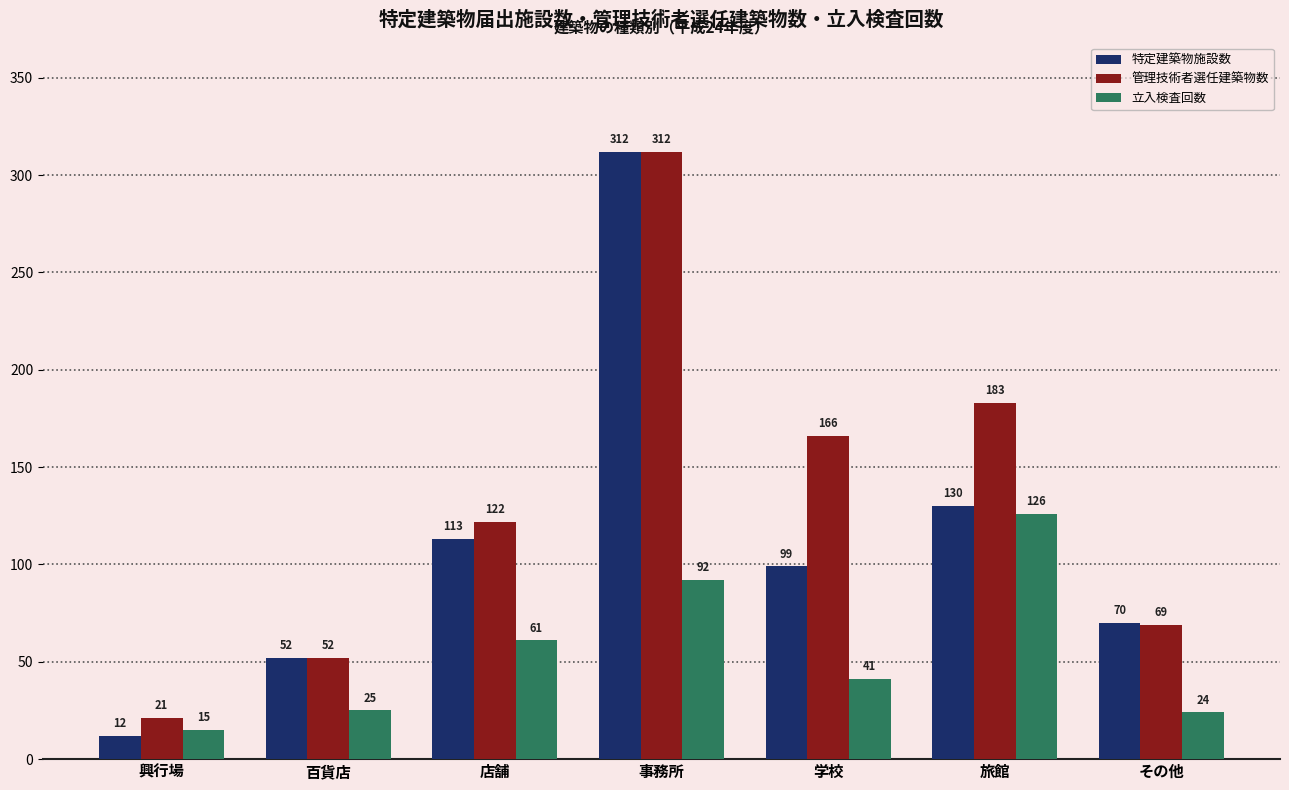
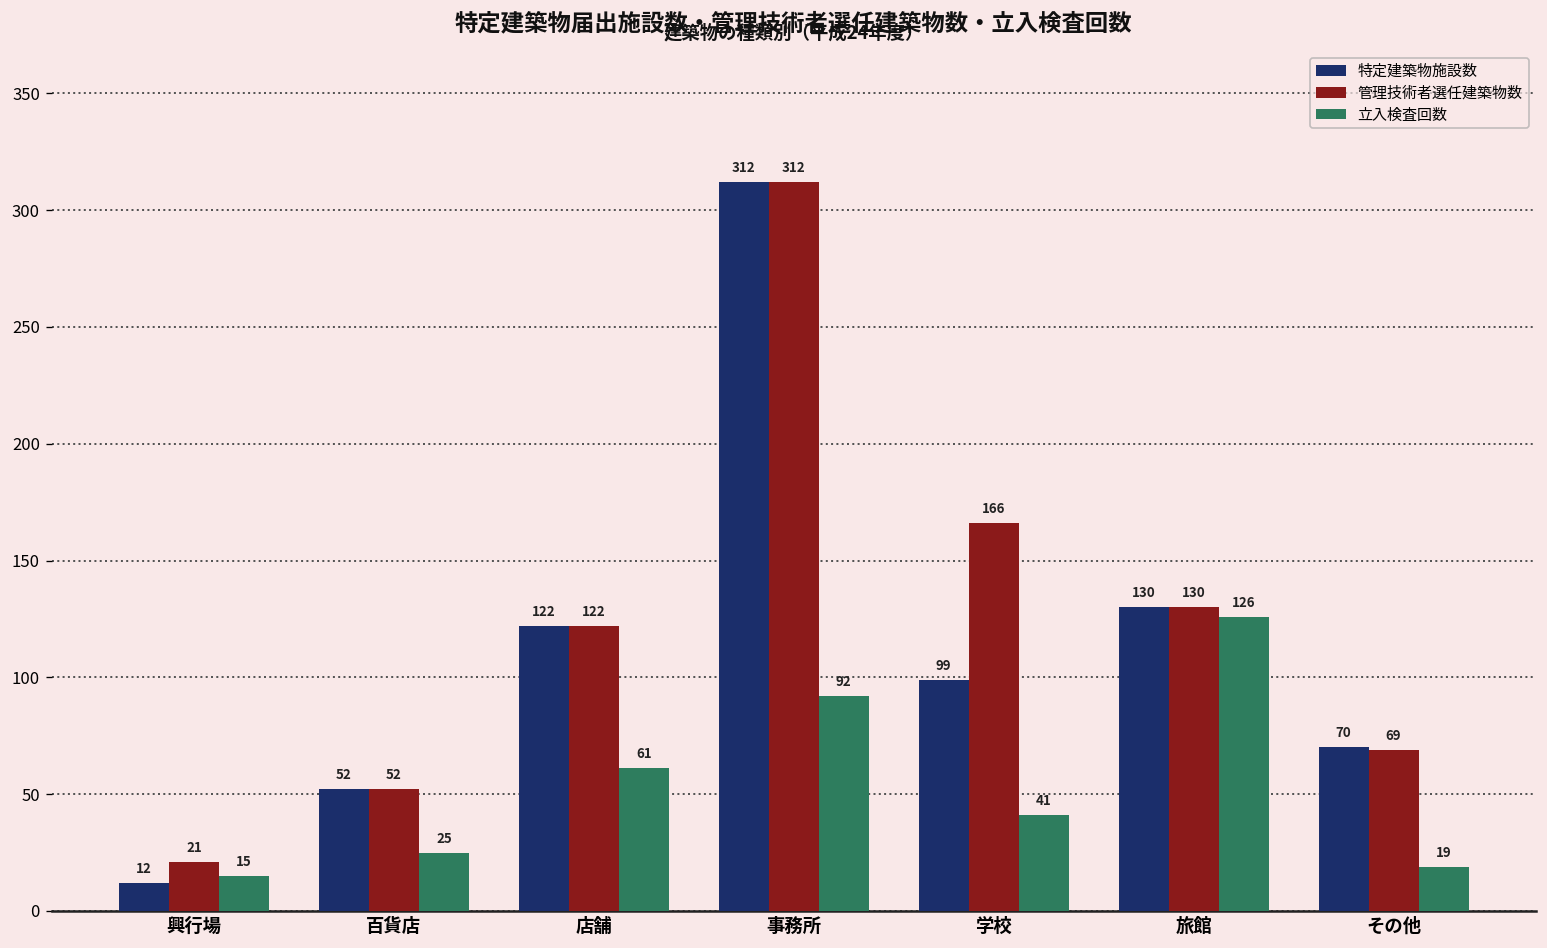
  {
    "特定建築物施設数": {
      "興行場": 12,
      "百貨店": 52,
-     "店舗": 113,
+     "店舗": 122,
      "事務所": 312,
      "学校": 99,
      "旅館": 130,
      "その他": 70
    },
    "管理技術者選任建築物数": {
      "興行場": 21,
      "百貨店": 52,
      "店舗": 122,
      "事務所": 312,
      "学校": 166,
-     "旅館": 183,
+     "旅館": 130,
      "その他": 69
    },
    "立入検査回数": {
      "興行場": 15,
      "百貨店": 25,
      "店舗": 61,
      "事務所": 92,
      "学校": 41,
      "旅館": 126,
-     "その他": 24
+     "その他": 19
    }
  }
